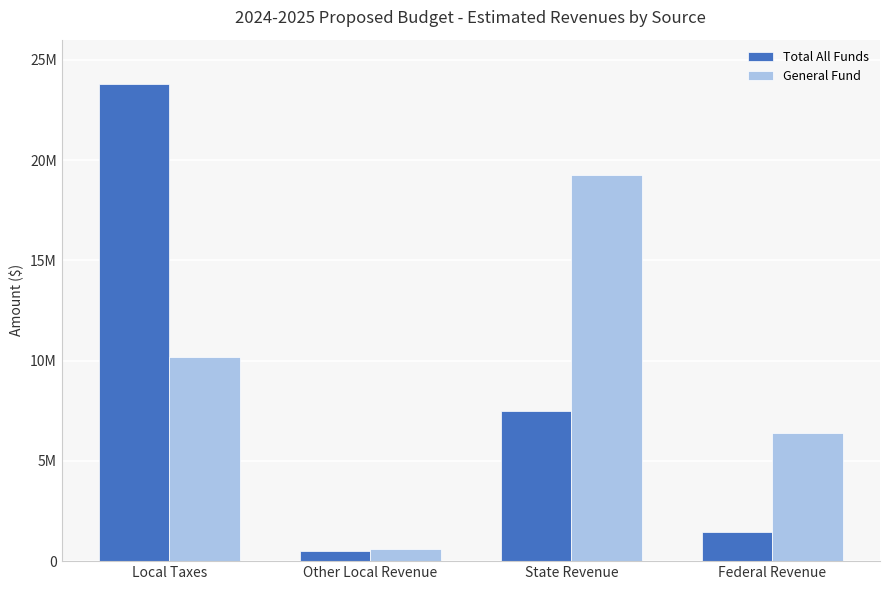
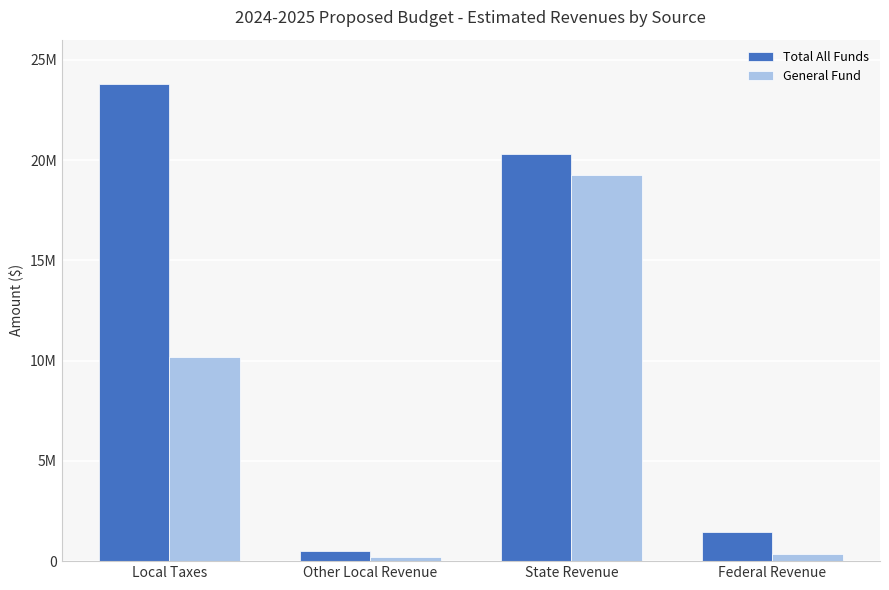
  {
    "Total All Funds": {
      "Local Taxes": 23800000,
      "Other Local Revenue": 500000,
-     "State Revenue": 7500000,
+     "State Revenue": 20300000,
      "Federal Revenue": 1400000
    },
    "General Fund": {
      "Local Taxes": 10200000,
-     "Other Local Revenue": 600000,
+     "Other Local Revenue": 200000,
      "State Revenue": 19300000,
-     "Federal Revenue": 6400000
+     "Federal Revenue": 400000
    }
  }
